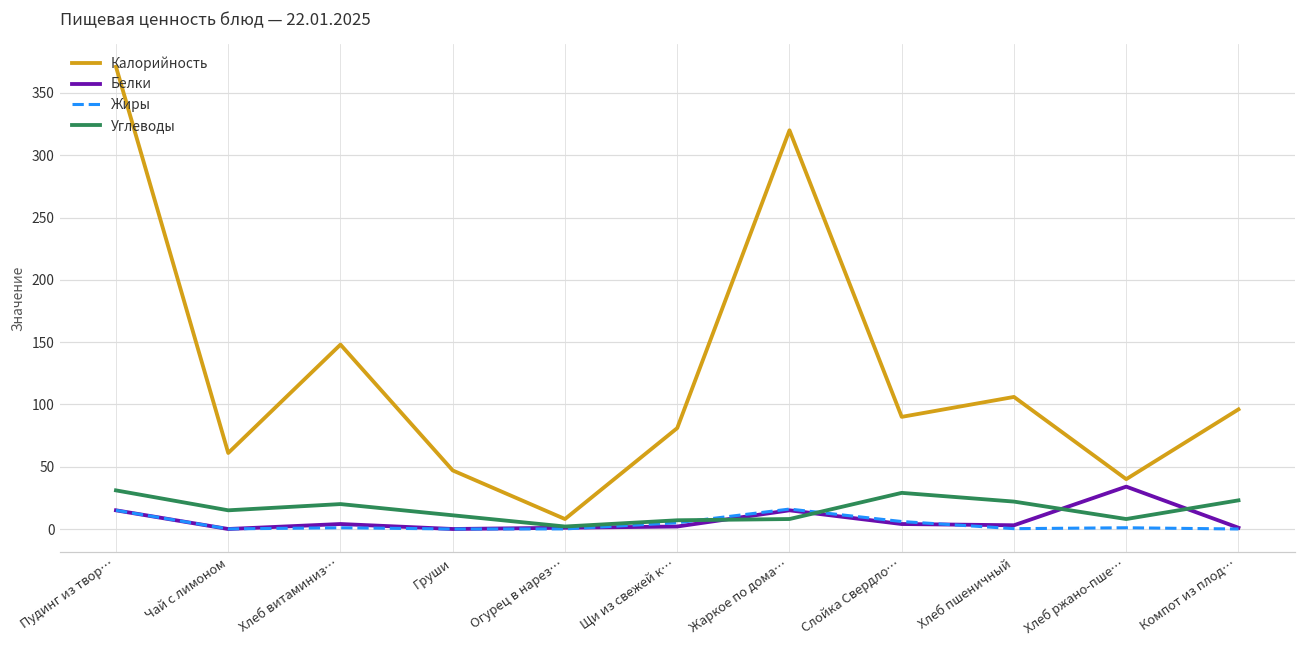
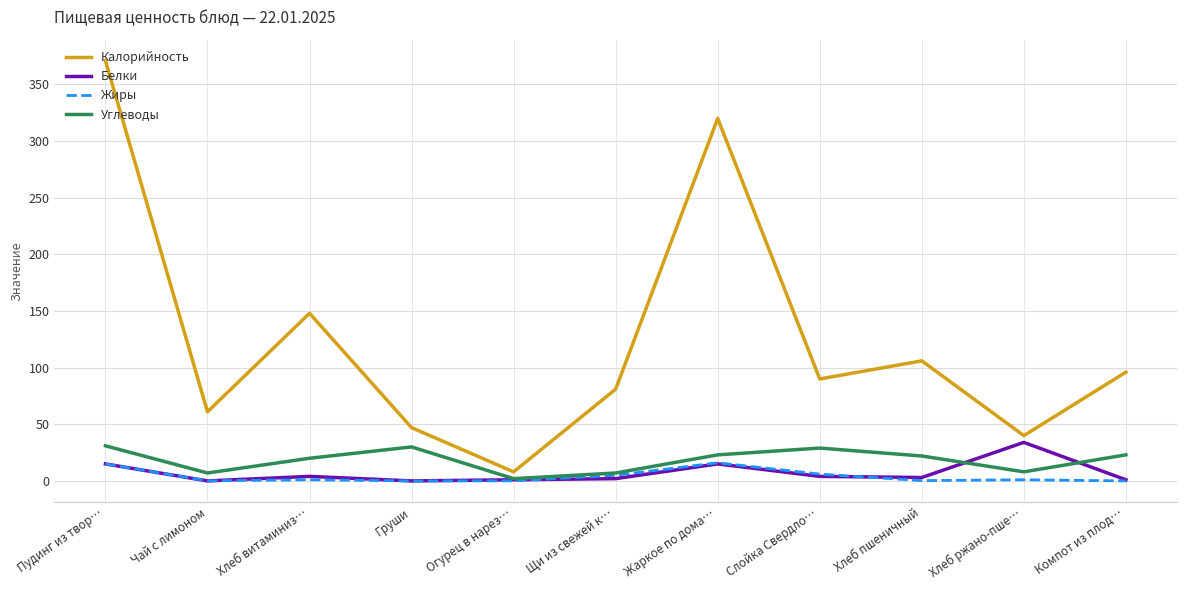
  {
    "Калорийность": {
      "Пудинг из твор…": 371,
      "Чай с лимоном": 61,
      "Хлеб витаминиз…": 148,
      "Груши": 47,
      "Огурец в нарез…": 8,
      "Щи из свежей к…": 81,
      "Жаркое по дома…": 320,
      "Слойка Свердло…": 90,
      "Хлеб пшеничный": 106,
      "Хлеб ржано-пше…": 40,
      "Компот из плод…": 96
    },
    "Белки": {
      "Хлеб витаминиз…": 4,
      "Щи из свежей к…": 2,
      "Хлеб пшеничный": 3,
      "Хлеб ржано-пше…": 34
    },
    "Жиры": {
      "Хлеб витаминиз…": 1,
      "Хлеб пшеничный": 0,
      "Хлеб ржано-пше…": 1
    },
    "Углеводы": {
      "Пудинг из твор…": 31,
-     "Чай с лимоном": 15,
+     "Чай с лимоном": 7,
      "Хлеб витаминиз…": 20,
-     "Груши": 11,
-     "Жаркое по дома…": 8,
+     "Груши": 30,
+     "Жаркое по дома…": 23,
      "Слойка Свердло…": 29,
      "Хлеб пшеничный": 22,
      "Хлеб ржано-пше…": 8,
      "Компот из плод…": 23
    }
  }
